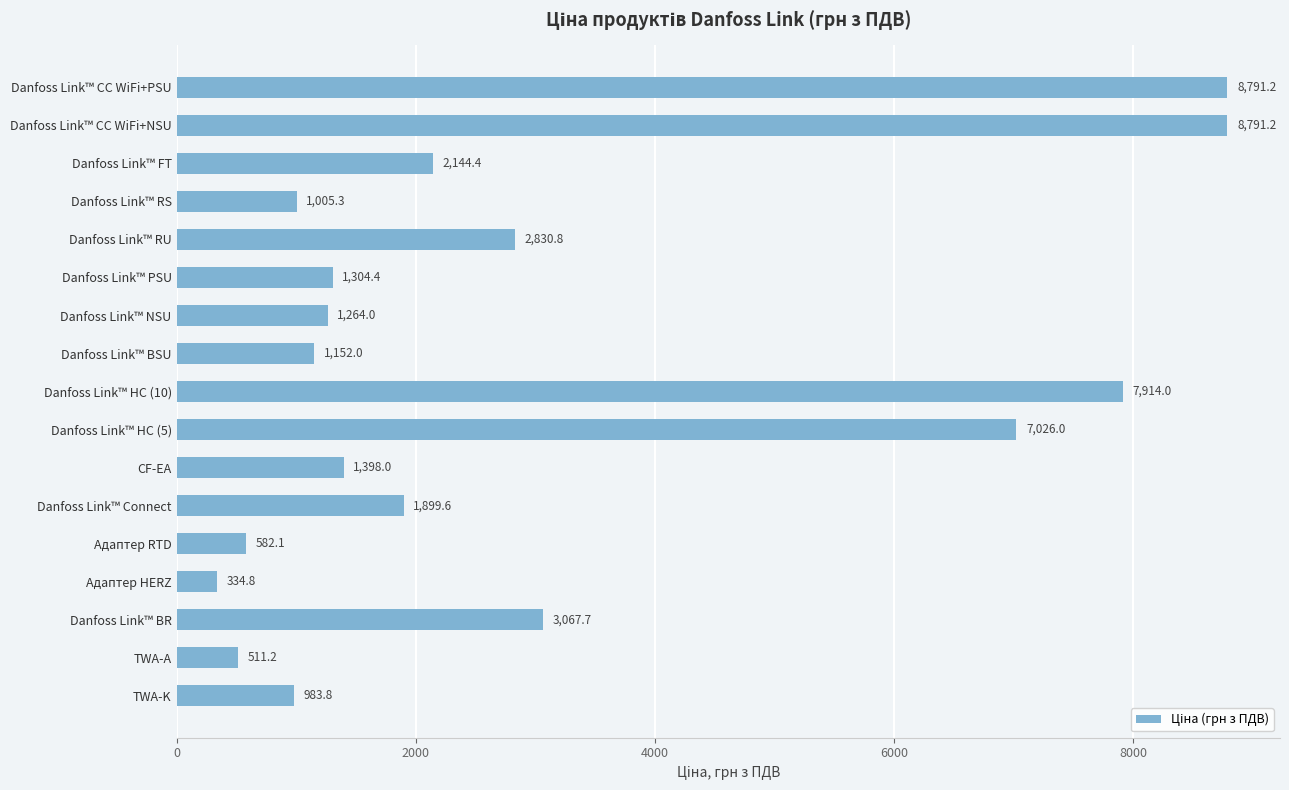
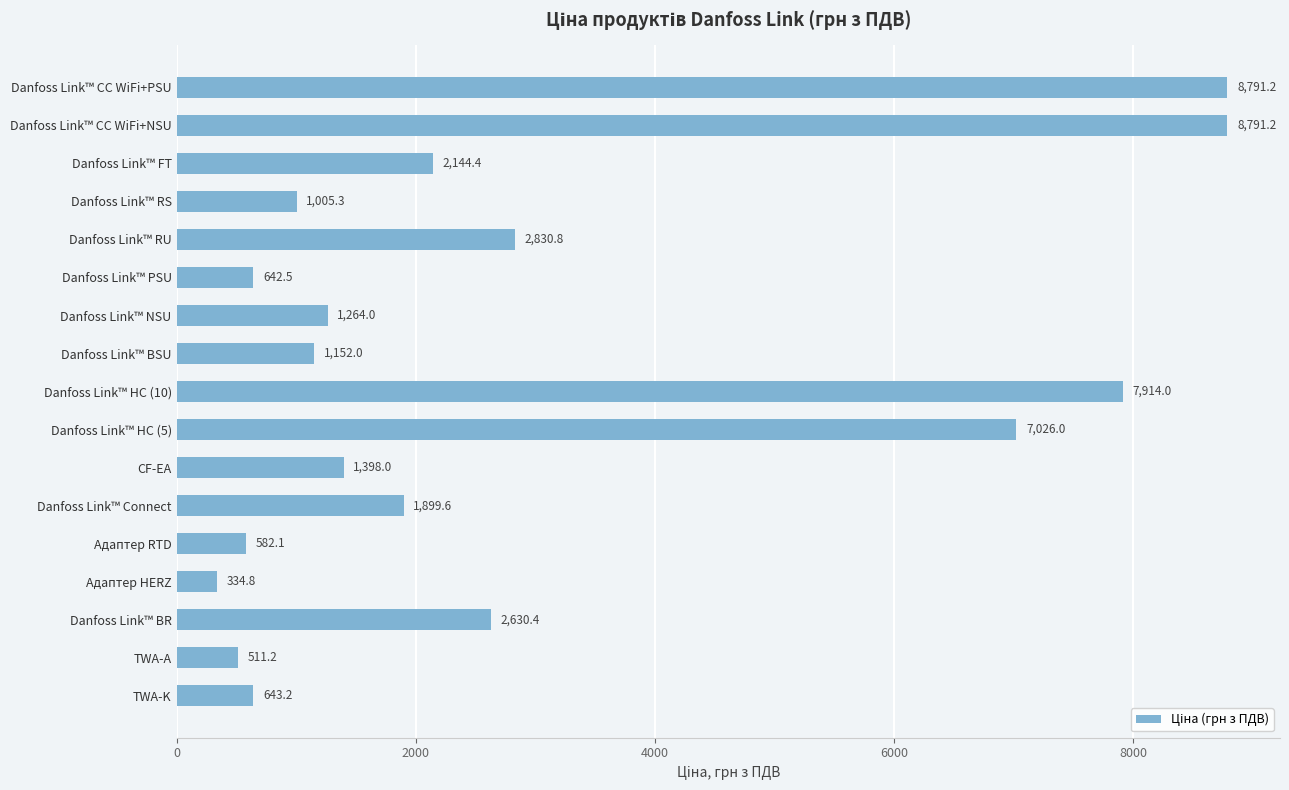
  {
    "Danfoss Link™ CC WiFi+PSU": "8,791.2",
    "Danfoss Link™ CC WiFi+NSU": "8,791.2",
    "Danfoss Link™ FT": "2,144.4",
    "Danfoss Link™ RS": "1,005.3",
    "Danfoss Link™ RU": "2,830.8",
-   "Danfoss Link™ PSU": "1,304.4",
+   "Danfoss Link™ PSU": "642.5",
    "Danfoss Link™ NSU": "1,264.0",
    "Danfoss Link™ BSU": "1,152.0",
    "Danfoss Link™ HC (10)": "7,914.0",
    "Danfoss Link™ HC (5)": "7,026.0",
    "CF-ЕА": "1,398.0",
    "Danfoss Link™ Connect": "1,899.6",
    "Адаптер RTD": "582.1",
    "Адаптер HERZ": "334.8",
-   "Danfoss Link™ BR": "3,067.7",
+   "Danfoss Link™ BR": "2,630.4",
    "TWA-A": "511.2",
-   "TWA-K": "983.8"
+   "TWA-K": "643.2"
  }
